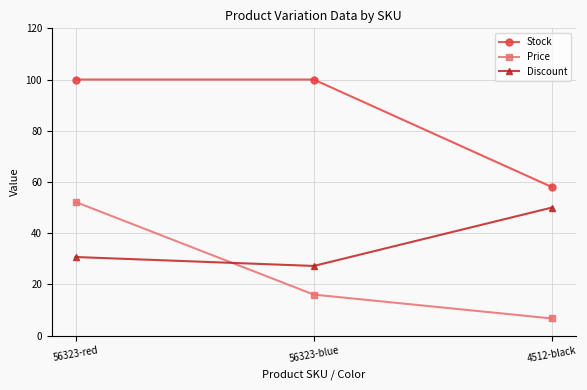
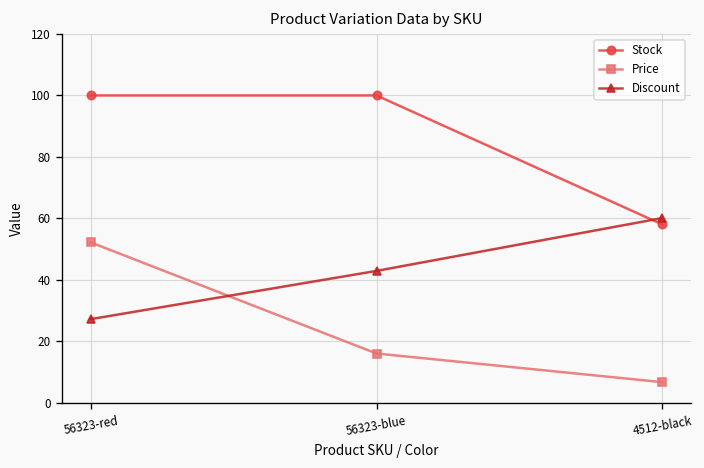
  {
    "Stock": {
      "56323-red": 100,
      "56323-blue": 100,
      "4512-black": 58
    },
    "Price": {
      "56323-red": 52,
      "56323-blue": 16,
      "4512-black": 7
    },
    "Discount": {
-     "56323-red": 31,
-     "56323-blue": 27,
-     "4512-black": 50
+     "56323-red": 27,
+     "56323-blue": 43,
+     "4512-black": 60
    }
  }
